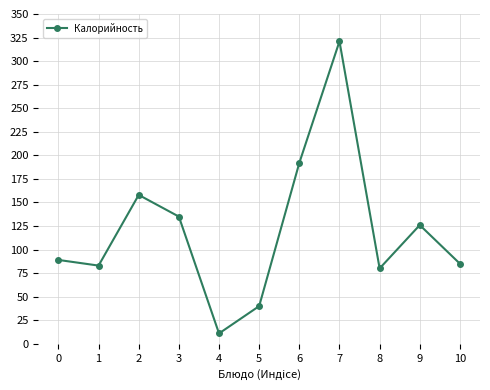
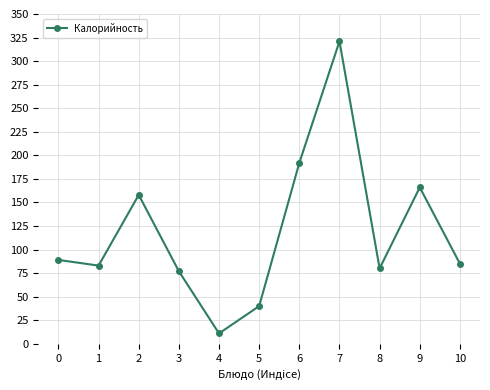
  {
    "0": 90,
    "1": 80,
    "2": 160,
-   "3": 140,
+   "3": 80,
    "4": 10,
    "5": 40,
    "6": 190,
    "7": 320,
    "8": 80,
-   "9": 130,
+   "9": 170,
    "10": 90
  }
